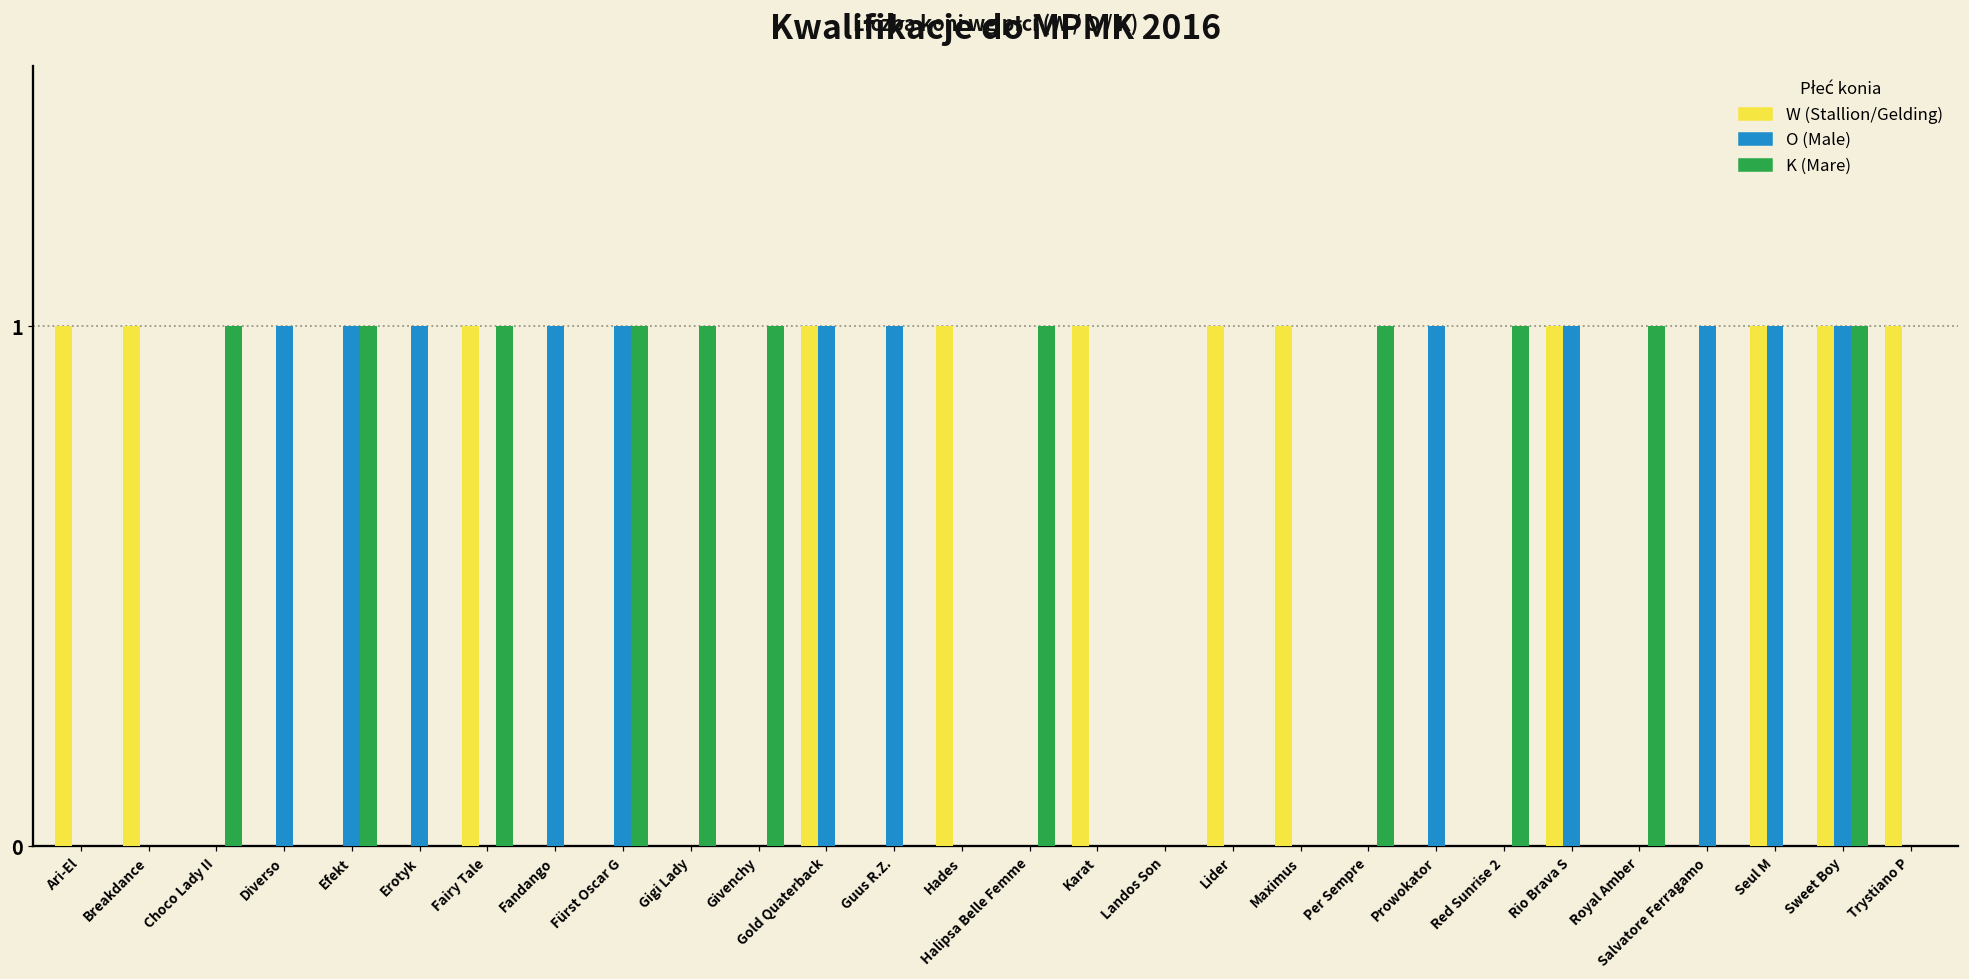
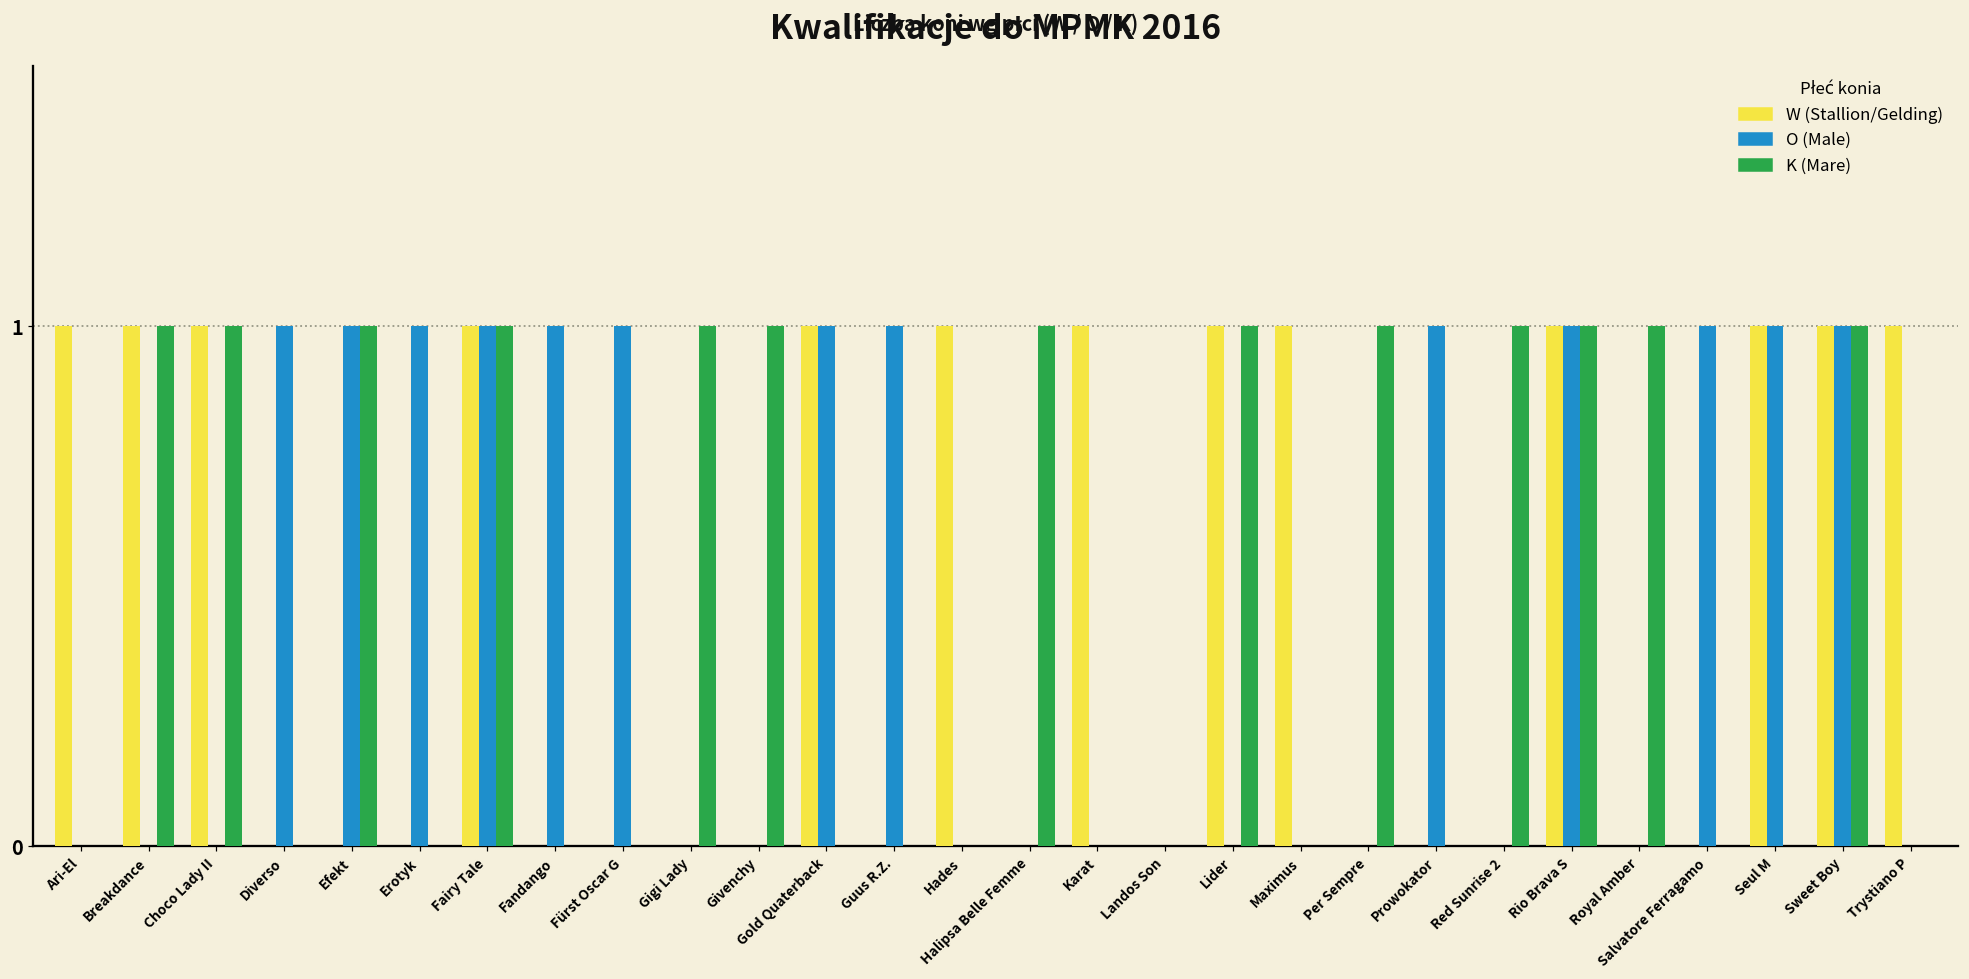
  {
    "W (Stallion/Gelding)": {
      "Ari-El": 1,
      "Breakdance": 1,
-     "Choco Lady II": 0,
+     "Choco Lady II": 1,
      "Diverso": 0,
      "Efekt": 0,
      "Erotyk": 0,
      "Fairy Tale": 1,
      "Fandango": 0,
      "Fürst Oscar G": 0,
      "Gigi Lady": 0,
      "Givenchy": 0,
      "Gold Quaterback": 1,
      "Guus R.Z.": 0,
      "Hades": 1,
      "Halipsa Belle Femme": 0,
      "Karat": 1,
      "Landos Son": 0,
      "Lider": 1,
      "Maximus": 1,
      "Per Sempre": 0,
      "Prowokator": 0,
      "Red Sunrise 2": 0,
      "Rio Brava S": 1,
      "Royal Amber": 0,
      "Salvatore Ferragamo": 0,
      "Seul M": 1,
      "Sweet Boy": 1,
      "Trystiano P": 1
    },
    "O (Male)": {
      "Ari-El": 0,
      "Breakdance": 0,
      "Choco Lady II": 0,
      "Diverso": 1,
      "Efekt": 1,
      "Erotyk": 1,
-     "Fairy Tale": 0,
+     "Fairy Tale": 1,
      "Fandango": 1,
      "Fürst Oscar G": 1,
      "Gigi Lady": 0,
      "Givenchy": 0,
      "Gold Quaterback": 1,
      "Guus R.Z.": 1,
      "Hades": 0,
      "Halipsa Belle Femme": 0,
      "Karat": 0,
      "Landos Son": 0,
      "Lider": 0,
      "Maximus": 0,
      "Per Sempre": 0,
      "Prowokator": 1,
      "Red Sunrise 2": 0,
      "Rio Brava S": 1,
      "Royal Amber": 0,
      "Salvatore Ferragamo": 1,
      "Seul M": 1,
      "Sweet Boy": 1,
      "Trystiano P": 0
    },
    "K (Mare)": {
      "Ari-El": 0,
-     "Breakdance": 0,
+     "Breakdance": 1,
      "Choco Lady II": 1,
      "Diverso": 0,
      "Efekt": 1,
      "Erotyk": 0,
      "Fairy Tale": 1,
      "Fandango": 0,
-     "Fürst Oscar G": 1,
+     "Fürst Oscar G": 0,
      "Gigi Lady": 1,
      "Givenchy": 1,
      "Gold Quaterback": 0,
      "Guus R.Z.": 0,
      "Hades": 0,
      "Halipsa Belle Femme": 1,
      "Karat": 0,
      "Landos Son": 0,
-     "Lider": 0,
+     "Lider": 1,
      "Maximus": 0,
      "Per Sempre": 1,
      "Prowokator": 0,
      "Red Sunrise 2": 1,
-     "Rio Brava S": 0,
+     "Rio Brava S": 1,
      "Royal Amber": 1,
      "Salvatore Ferragamo": 0,
      "Seul M": 0,
      "Sweet Boy": 1,
      "Trystiano P": 0
    }
  }
